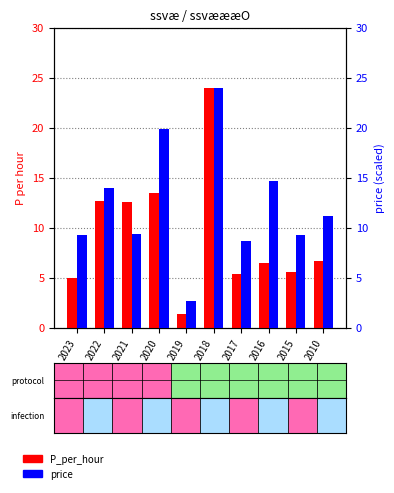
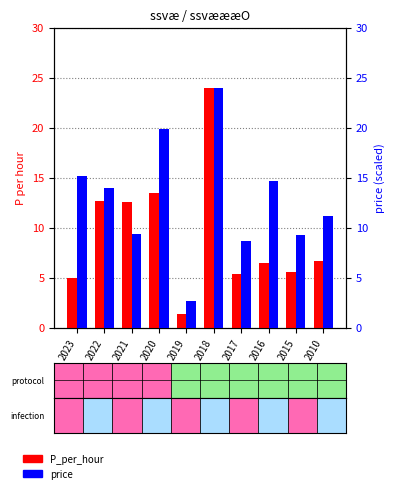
  {
    "ssvæ / ssvæææO": {
      "price": {
-       "2023": 9,
+       "2023": 15,
        "2022": 14,
        "2021": 9,
        "2020": 20,
        "2019": 3,
        "2018": 24,
        "2017": 9,
        "2016": 15,
        "2015": 9,
        "2010": 11
      }
    }
  }
